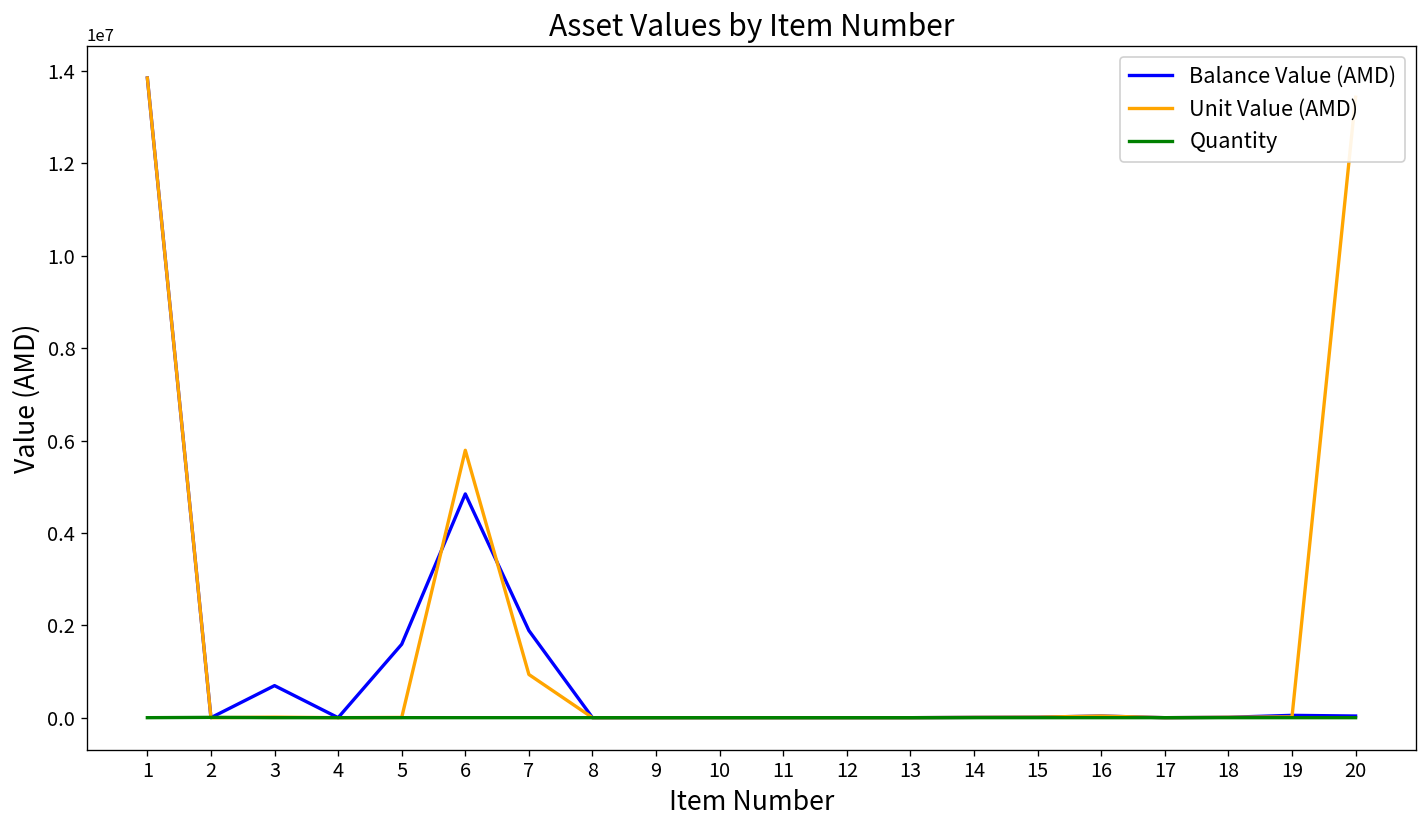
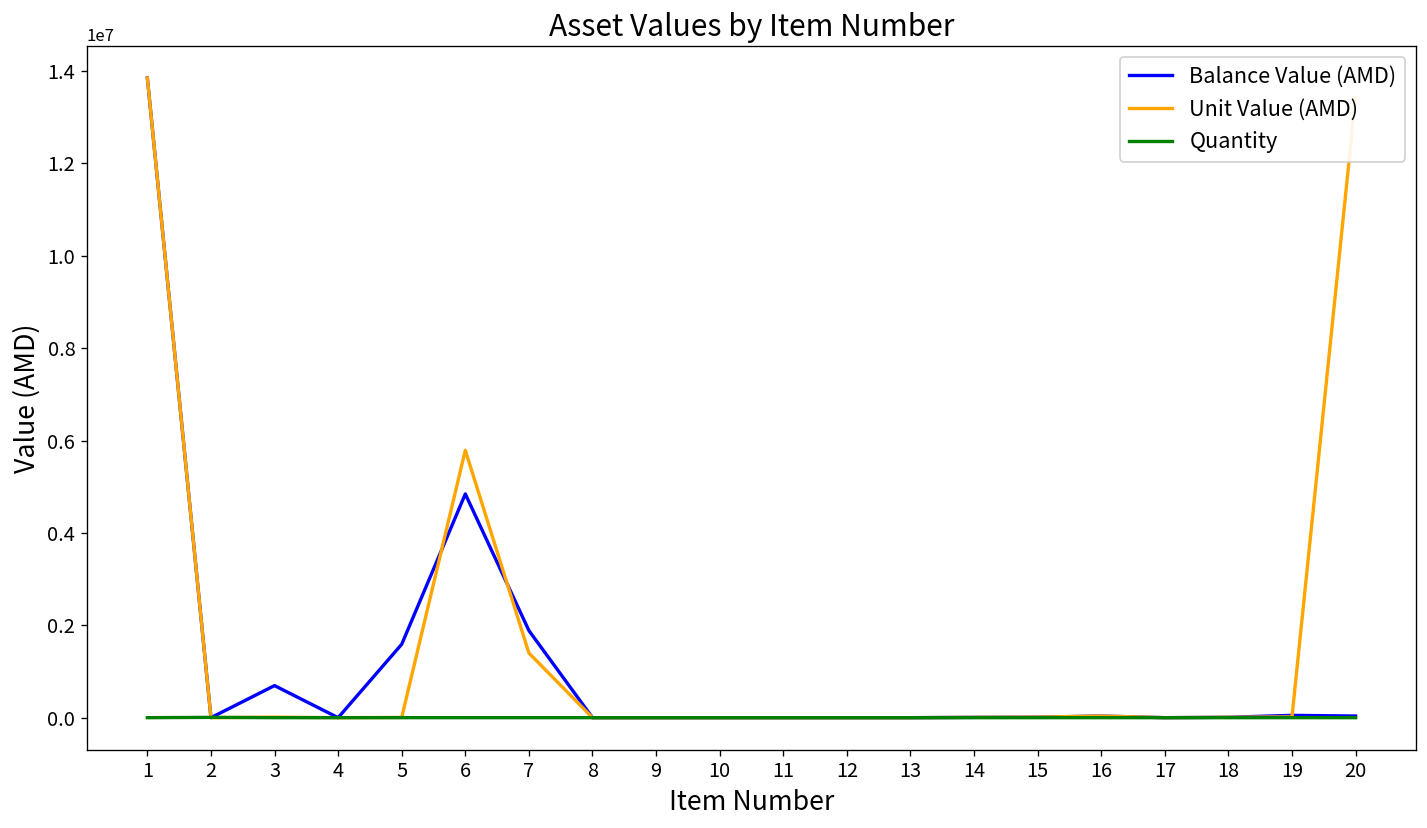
  {
    "Balance Value (AMD)": {
      "3": 700000,
      "5": 1600000,
      "6": 4800000,
      "7": 1900000
    },
    "Unit Value (AMD)": {
      "6": 5800000,
-     "7": 900000
+     "7": 1400000
    },
    "Quantity": {
      "1": 0,
      "6": 0,
      "7": 0
    }
  }
